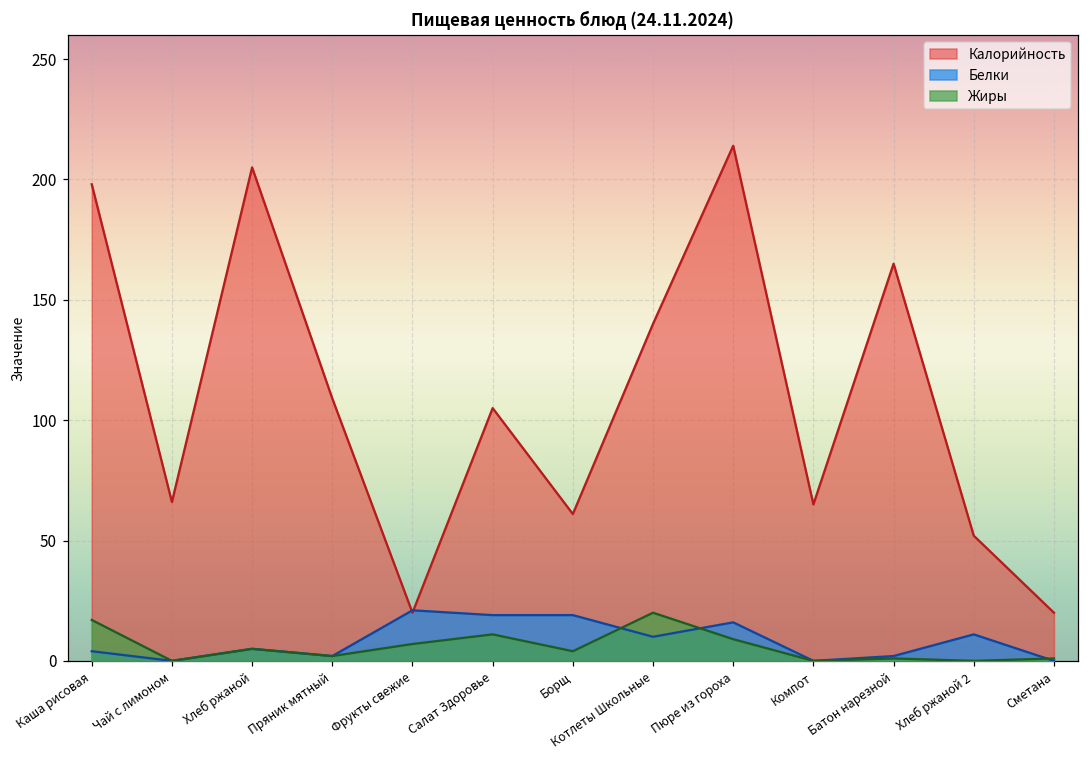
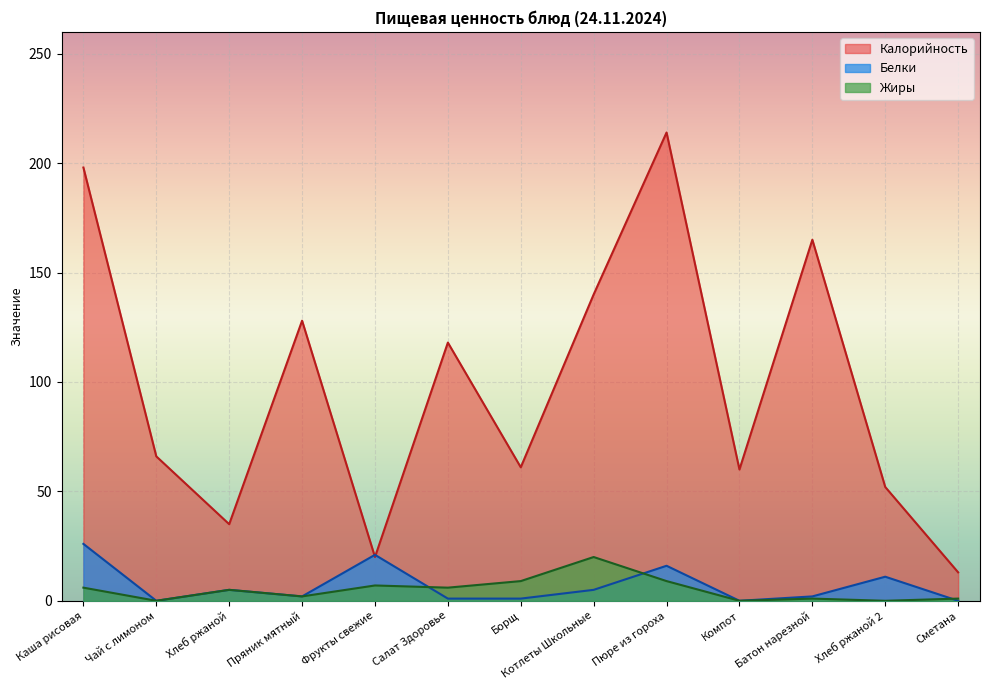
  {
    "Калорийность": {
      "Каша рисовая": 198,
      "Чай с лимоном": 66,
-     "Хлеб ржаной": 205,
-     "Пряник мятный": 109,
-     "Салат Здоровье": 105,
+     "Хлеб ржаной": 35,
+     "Пряник мятный": 128,
+     "Салат Здоровье": 118,
      "Борщ": 61,
      "Котлеты Школьные": 140,
      "Пюре из гороха": 214,
-     "Компот": 65,
+     "Компот": 60,
      "Батон нарезной": 165,
      "Хлеб ржаной 2": 52,
-     "Сметана": 20
+     "Сметана": 13
    },
    "Белки": {
-     "Каша рисовая": 4,
-     "Салат Здоровье": 19,
-     "Борщ": 19,
-     "Котлеты Школьные": 10,
+     "Каша рисовая": 26,
+     "Салат Здоровье": 1,
+     "Борщ": 1,
+     "Котлеты Школьные": 5,
      "Пюре из гороха": 16,
      "Хлеб ржаной 2": 11
    },
    "Жиры": {
-     "Каша рисовая": 17,
+     "Каша рисовая": 6,
      "Фрукты свежие": 7,
-     "Салат Здоровье": 11,
-     "Борщ": 4,
+     "Салат Здоровье": 6,
+     "Борщ": 9,
      "Котлеты Школьные": 20,
      "Пюре из гороха": 9,
      "Хлеб ржаной 2": 0
    }
  }
